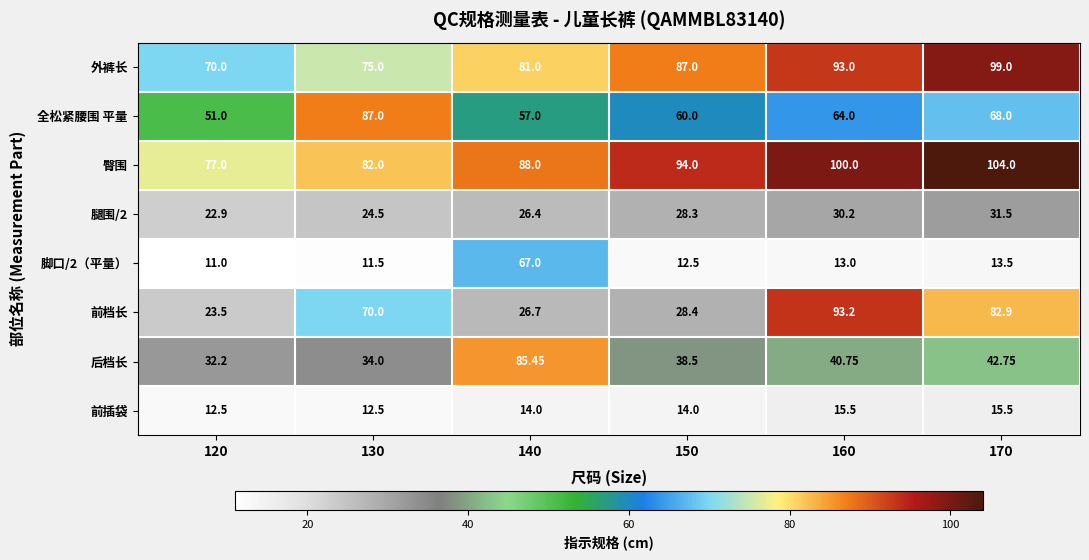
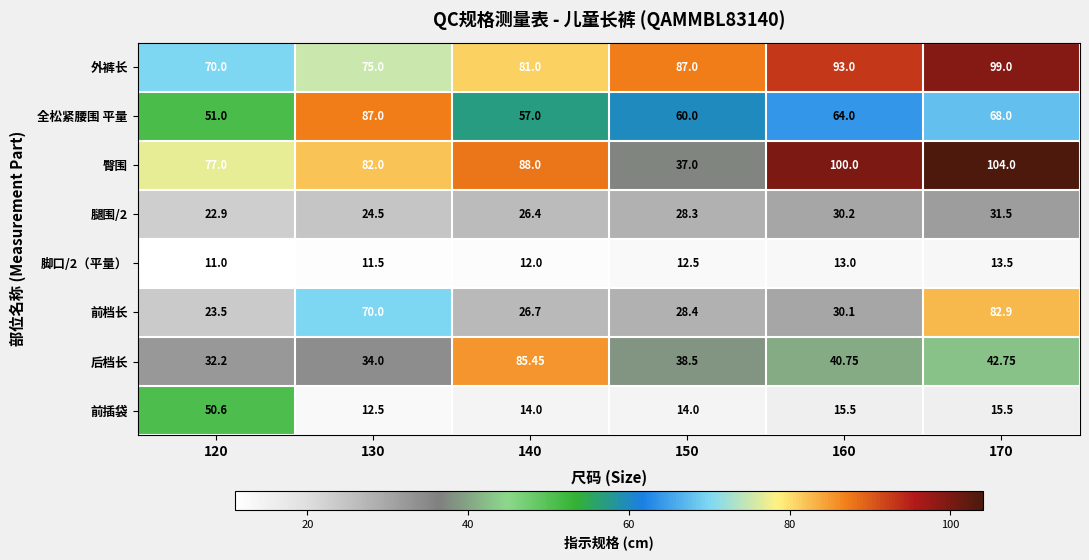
  {
    "外裤长": {
      "120": 70.0,
      "130": 75.0,
      "140": 81.0,
      "150": 87.0,
      "160": 93.0,
      "170": 99.0
    },
    "全松紧腰围 平量": {
      "120": 51.0,
      "130": 87.0,
      "140": 57.0,
      "150": 60.0,
      "160": 64.0,
      "170": 68.0
    },
    "臀围": {
      "120": 77.0,
      "130": 82.0,
      "140": 88.0,
-     "150": 94.0,
+     "150": 37.0,
      "160": 100.0,
      "170": 104.0
    },
    "腿围/2": {
      "120": 22.9,
      "130": 24.5,
      "140": 26.4,
      "150": 28.3,
      "160": 30.2,
      "170": 31.5
    },
    "脚口/2（平量）": {
      "120": 11.0,
      "130": 11.5,
-     "140": 67.0,
+     "140": 12.0,
      "150": 12.5,
      "160": 13.0,
      "170": 13.5
    },
    "前档长": {
      "120": 23.5,
      "130": 70.0,
      "140": 26.7,
      "150": 28.4,
-     "160": 93.2,
+     "160": 30.1,
      "170": 82.9
    },
    "后档长": {
      "120": 32.2,
      "130": 34.0,
      "140": 85.45,
      "150": 38.5,
      "160": 40.75,
      "170": 42.75
    },
    "前插袋": {
-     "120": 12.5,
+     "120": 50.6,
      "130": 12.5,
      "140": 14.0,
      "150": 14.0,
      "160": 15.5,
      "170": 15.5
    }
  }
